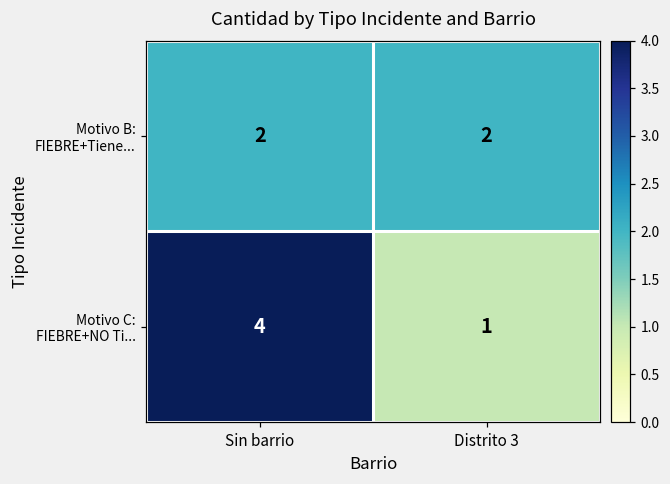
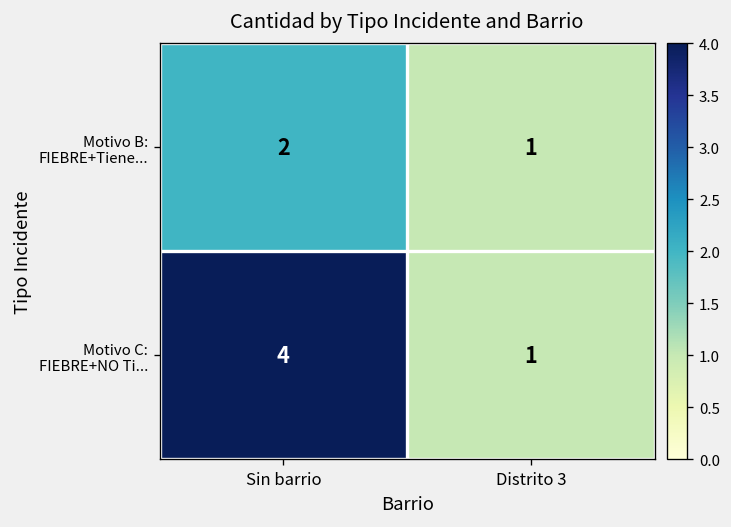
  {
    "Motivo B: FIEBRE+Tiene...": {
      "Sin barrio": 2,
-     "Distrito 3": 2
+     "Distrito 3": 1
    },
    "Motivo C: FIEBRE+NO Ti...": {
      "Sin barrio": 4,
      "Distrito 3": 1
    }
  }
